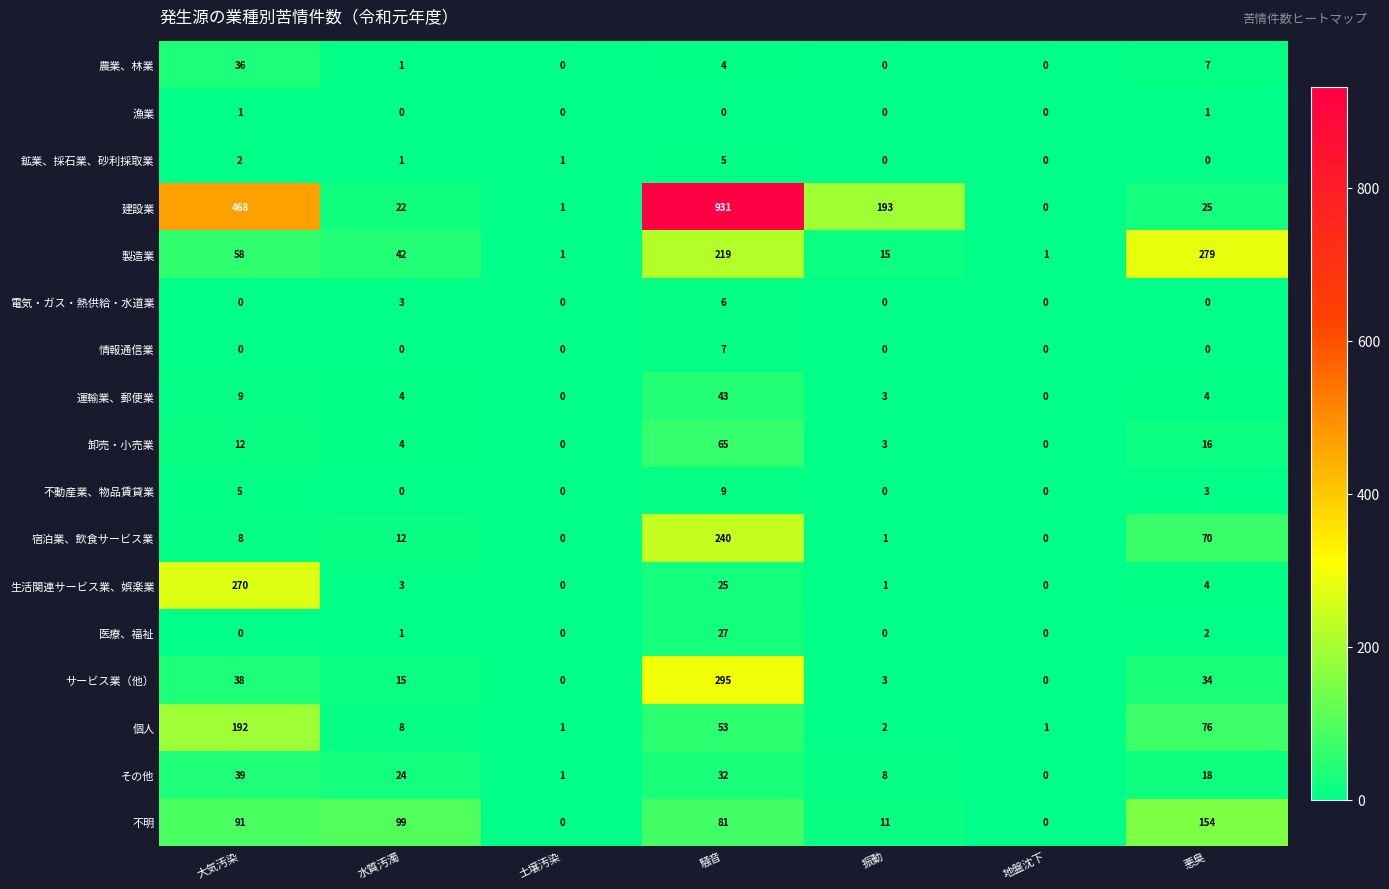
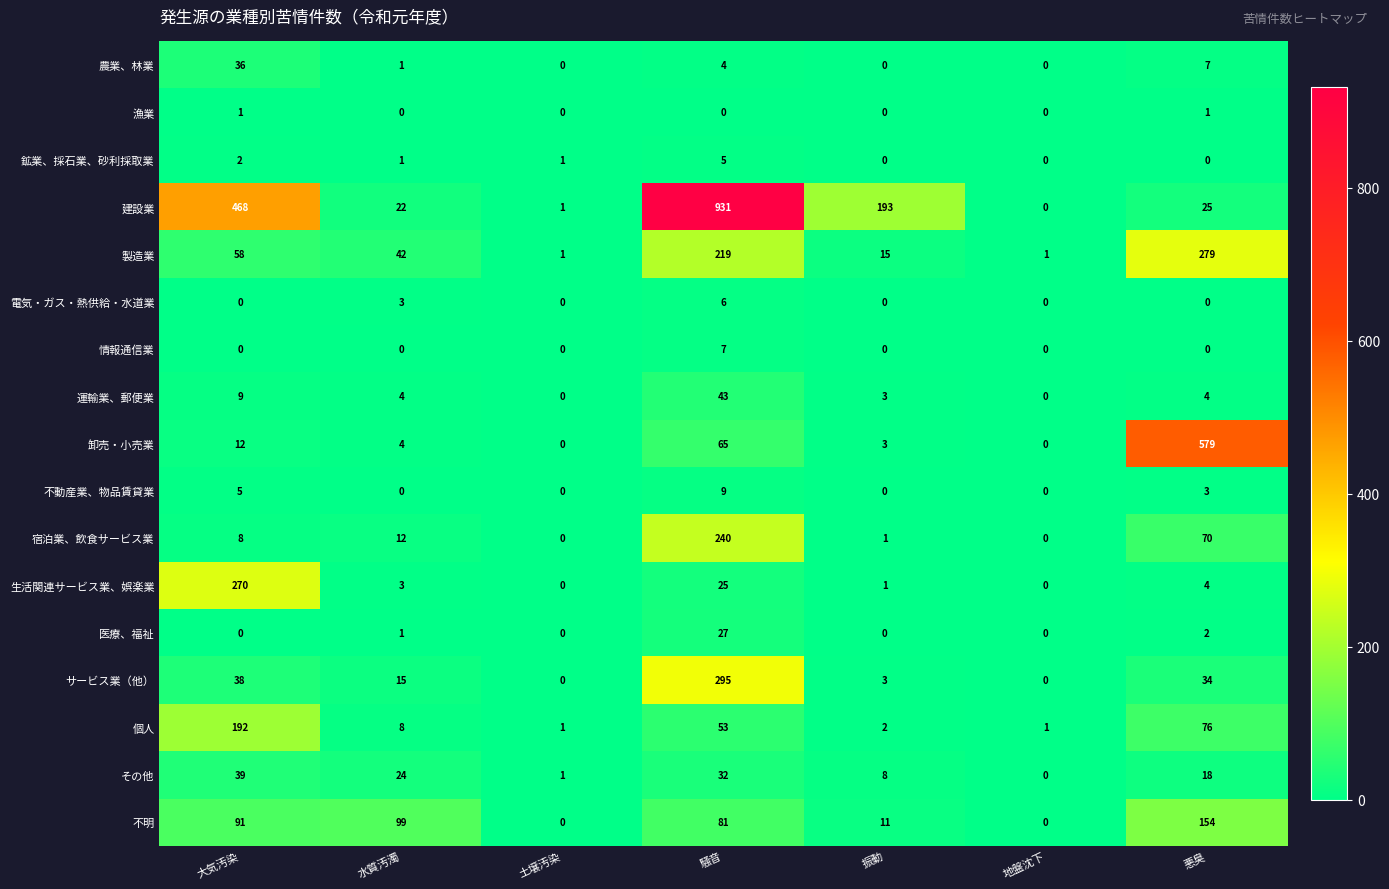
  {
    "農業、林業": {
      "大気汚染": 36,
      "水質汚濁": 1,
      "土壌汚染": 0,
      "騒音": 4,
      "振動": 0,
      "地盤沈下": 0,
      "悪臭": 7
    },
    "漁業": {
      "大気汚染": 1,
      "水質汚濁": 0,
      "土壌汚染": 0,
      "騒音": 0,
      "振動": 0,
      "地盤沈下": 0,
      "悪臭": 1
    },
    "鉱業、採石業、砂利採取業": {
      "大気汚染": 2,
      "水質汚濁": 1,
      "土壌汚染": 1,
      "騒音": 5,
      "振動": 0,
      "地盤沈下": 0,
      "悪臭": 0
    },
    "建設業": {
      "大気汚染": 468,
      "水質汚濁": 22,
      "土壌汚染": 1,
      "騒音": 931,
      "振動": 193,
      "地盤沈下": 0,
      "悪臭": 25
    },
    "製造業": {
      "大気汚染": 58,
      "水質汚濁": 42,
      "土壌汚染": 1,
      "騒音": 219,
      "振動": 15,
      "地盤沈下": 1,
      "悪臭": 279
    },
    "電気・ガス・熱供給・水道業": {
      "大気汚染": 0,
      "水質汚濁": 3,
      "土壌汚染": 0,
      "騒音": 6,
      "振動": 0,
      "地盤沈下": 0,
      "悪臭": 0
    },
    "情報通信業": {
      "大気汚染": 0,
      "水質汚濁": 0,
      "土壌汚染": 0,
      "騒音": 7,
      "振動": 0,
      "地盤沈下": 0,
      "悪臭": 0
    },
    "運輸業、郵便業": {
      "大気汚染": 9,
      "水質汚濁": 4,
      "土壌汚染": 0,
      "騒音": 43,
      "振動": 3,
      "地盤沈下": 0,
      "悪臭": 4
    },
    "卸売・小売業": {
      "大気汚染": 12,
      "水質汚濁": 4,
      "土壌汚染": 0,
      "騒音": 65,
      "振動": 3,
      "地盤沈下": 0,
-     "悪臭": 16
+     "悪臭": 579
    },
    "不動産業、物品賃貸業": {
      "大気汚染": 5,
      "水質汚濁": 0,
      "土壌汚染": 0,
      "騒音": 9,
      "振動": 0,
      "地盤沈下": 0,
      "悪臭": 3
    },
    "宿泊業、飲食サービス業": {
      "大気汚染": 8,
      "水質汚濁": 12,
      "土壌汚染": 0,
      "騒音": 240,
      "振動": 1,
      "地盤沈下": 0,
      "悪臭": 70
    },
    "生活関連サービス業、娯楽業": {
      "大気汚染": 270,
      "水質汚濁": 3,
      "土壌汚染": 0,
      "騒音": 25,
      "振動": 1,
      "地盤沈下": 0,
      "悪臭": 4
    },
    "医療、福祉": {
      "大気汚染": 0,
      "水質汚濁": 1,
      "土壌汚染": 0,
      "騒音": 27,
      "振動": 0,
      "地盤沈下": 0,
      "悪臭": 2
    },
    "サービス業（他）": {
      "大気汚染": 38,
      "水質汚濁": 15,
      "土壌汚染": 0,
      "騒音": 295,
      "振動": 3,
      "地盤沈下": 0,
      "悪臭": 34
    },
    "個人": {
      "大気汚染": 192,
      "水質汚濁": 8,
      "土壌汚染": 1,
      "騒音": 53,
      "振動": 2,
      "地盤沈下": 1,
      "悪臭": 76
    },
    "その他": {
      "大気汚染": 39,
      "水質汚濁": 24,
      "土壌汚染": 1,
      "騒音": 32,
      "振動": 8,
      "地盤沈下": 0,
      "悪臭": 18
    },
    "不明": {
      "大気汚染": 91,
      "水質汚濁": 99,
      "土壌汚染": 0,
      "騒音": 81,
      "振動": 11,
      "地盤沈下": 0,
      "悪臭": 154
    }
  }
